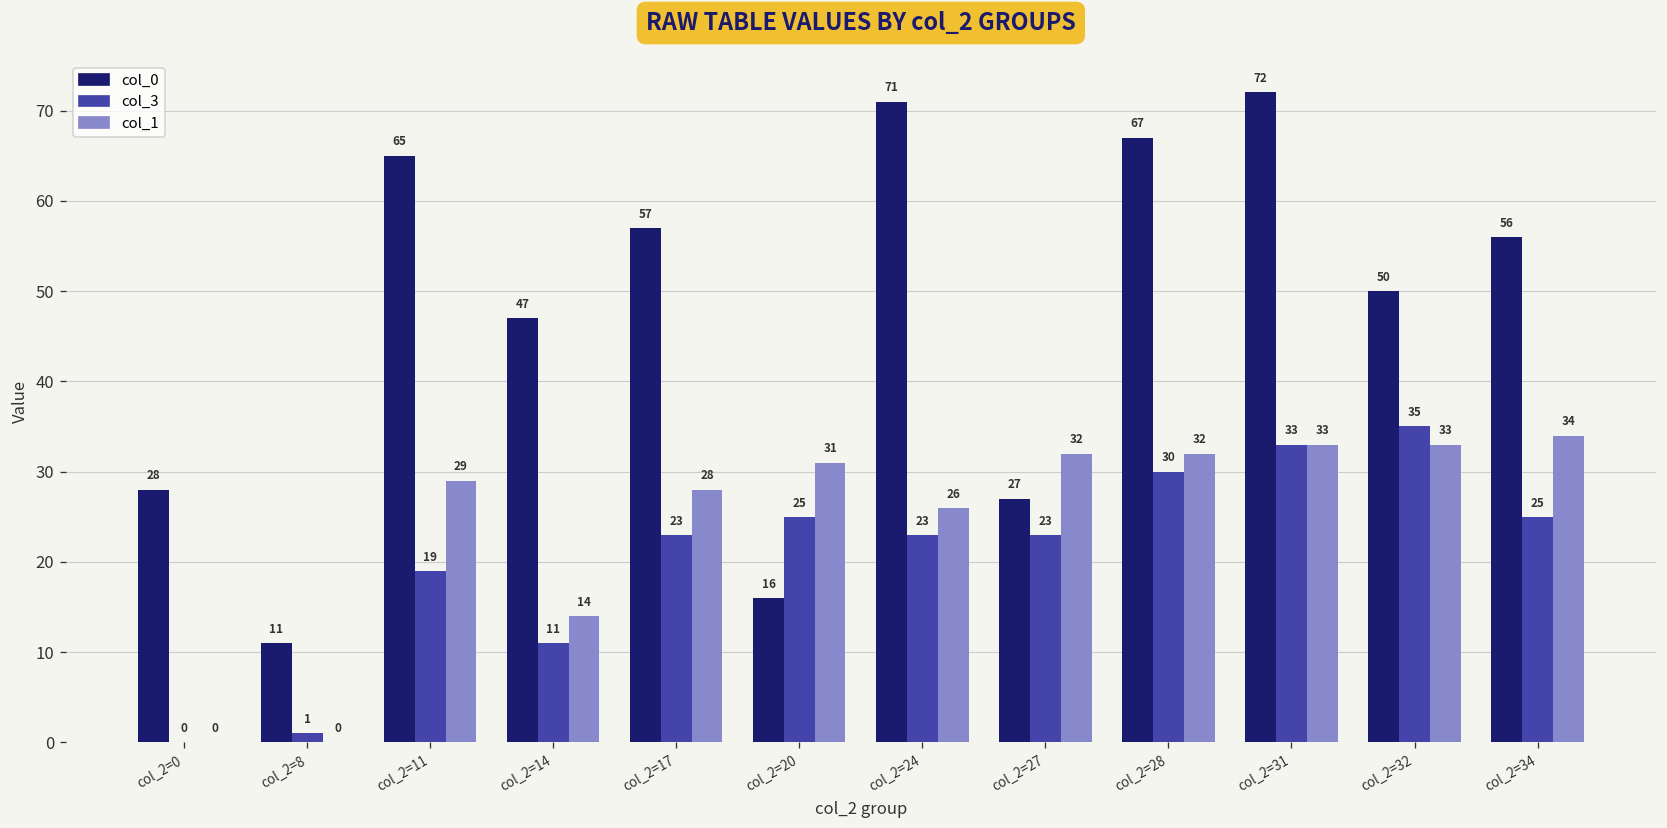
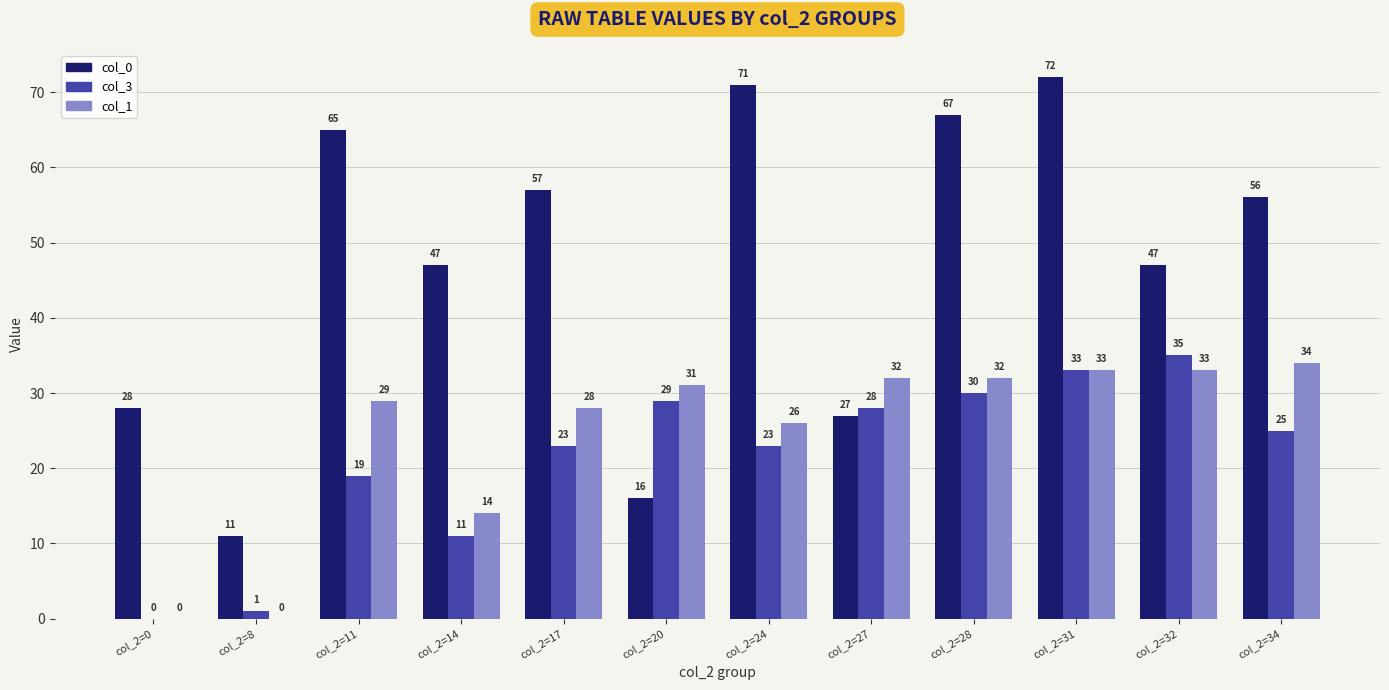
  {
    "col_0": {
      "col_2=0": 28,
      "col_2=8": 11,
      "col_2=11": 65,
      "col_2=14": 47,
      "col_2=17": 57,
      "col_2=20": 16,
      "col_2=24": 71,
      "col_2=27": 27,
      "col_2=28": 67,
      "col_2=31": 72,
-     "col_2=32": 50,
+     "col_2=32": 47,
      "col_2=34": 56
    },
    "col_3": {
      "col_2=0": 0,
      "col_2=8": 1,
      "col_2=11": 19,
      "col_2=14": 11,
      "col_2=17": 23,
-     "col_2=20": 25,
+     "col_2=20": 29,
      "col_2=24": 23,
-     "col_2=27": 23,
+     "col_2=27": 28,
      "col_2=28": 30,
      "col_2=31": 33,
      "col_2=32": 35,
      "col_2=34": 25
    },
    "col_1": {
      "col_2=0": 0,
      "col_2=8": 0,
      "col_2=11": 29,
      "col_2=14": 14,
      "col_2=17": 28,
      "col_2=20": 31,
      "col_2=24": 26,
      "col_2=27": 32,
      "col_2=28": 32,
      "col_2=31": 33,
      "col_2=32": 33,
      "col_2=34": 34
    }
  }
